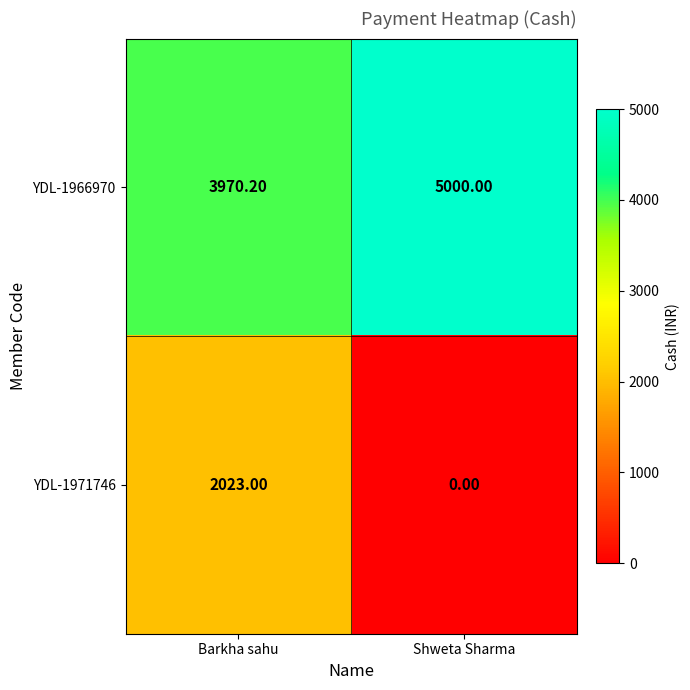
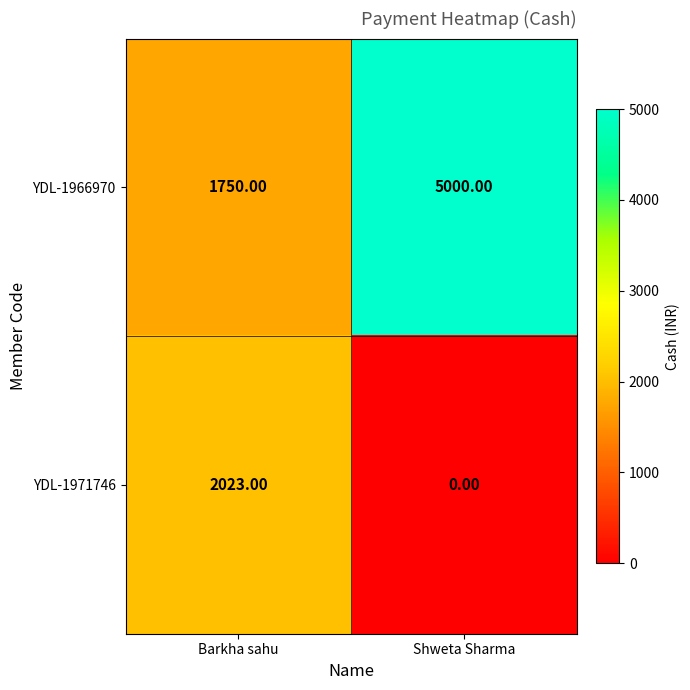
  {
    "YDL-1966970": {
-     "Barkha sahu": 3970.20,
+     "Barkha sahu": 1750.00,
      "Shweta Sharma": 5000.00
    },
    "YDL-1971746": {
      "Barkha sahu": 2023.00,
      "Shweta Sharma": 0.00
    }
  }
